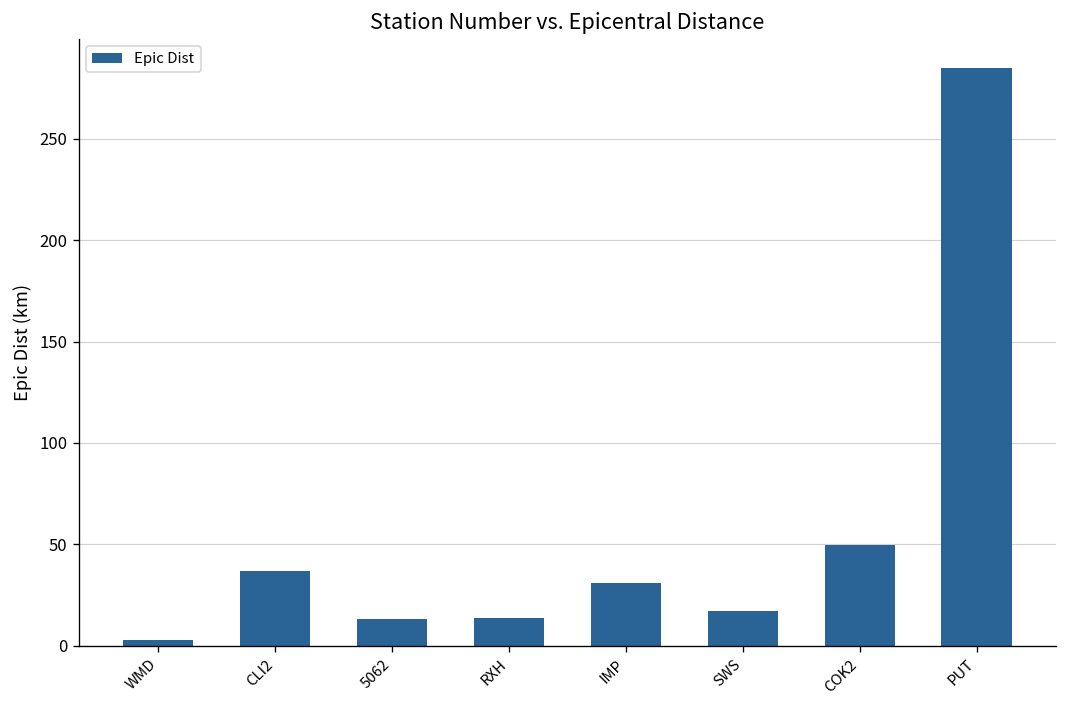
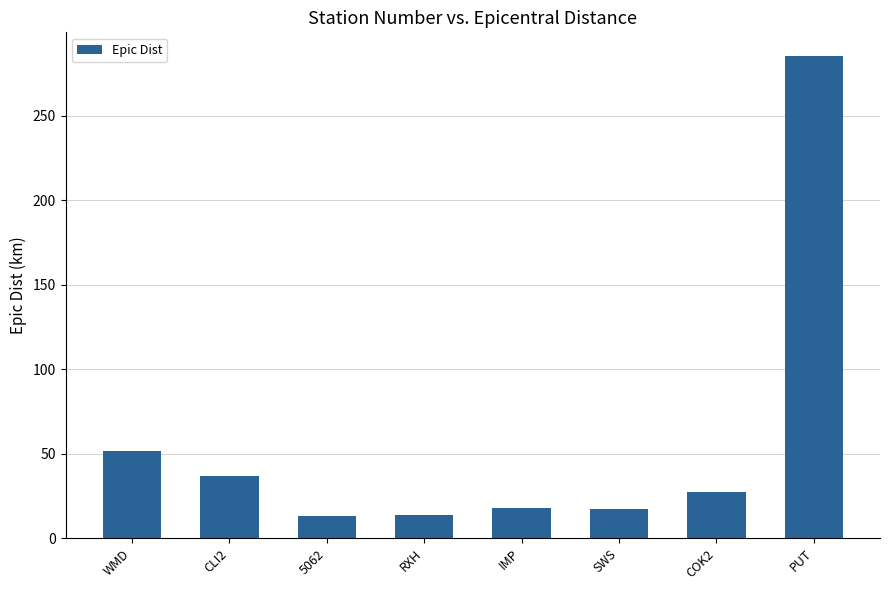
  {
-   "WMD": 3,
+   "WMD": 52,
    "CLI2": 37,
    "5062": 13,
    "RXH": 14,
-   "IMP": 31,
+   "IMP": 18,
    "SWS": 17,
-   "COK2": 50,
+   "COK2": 27,
    "PUT": 285
  }
